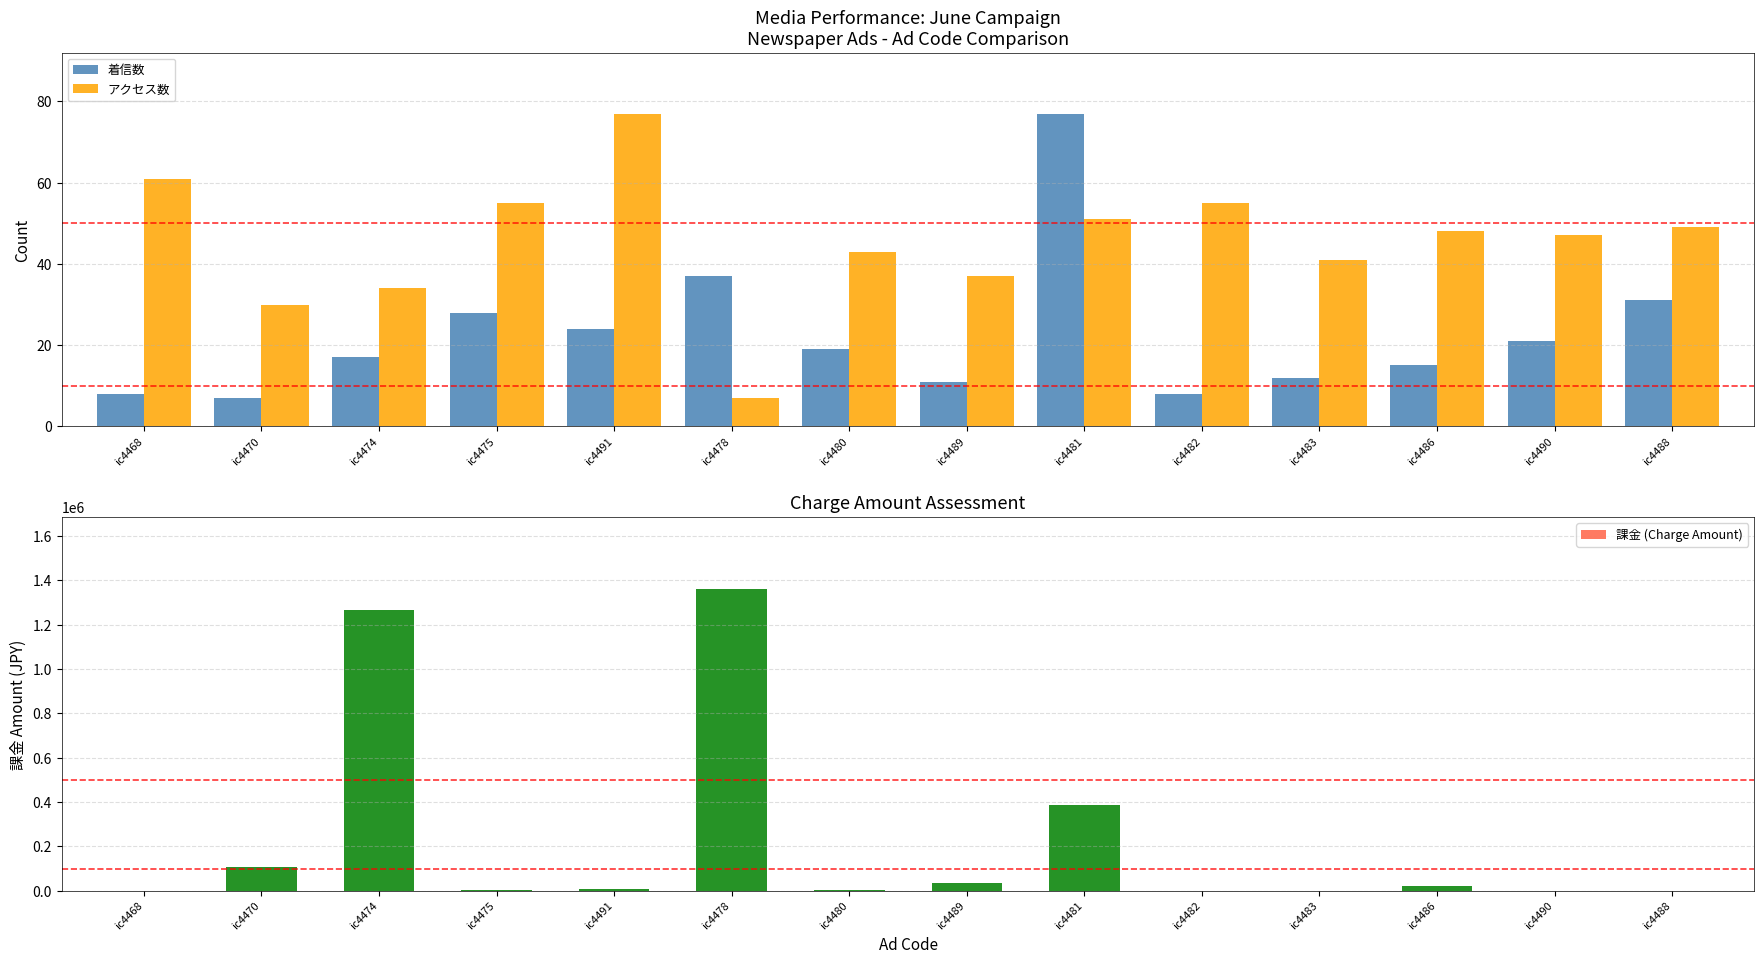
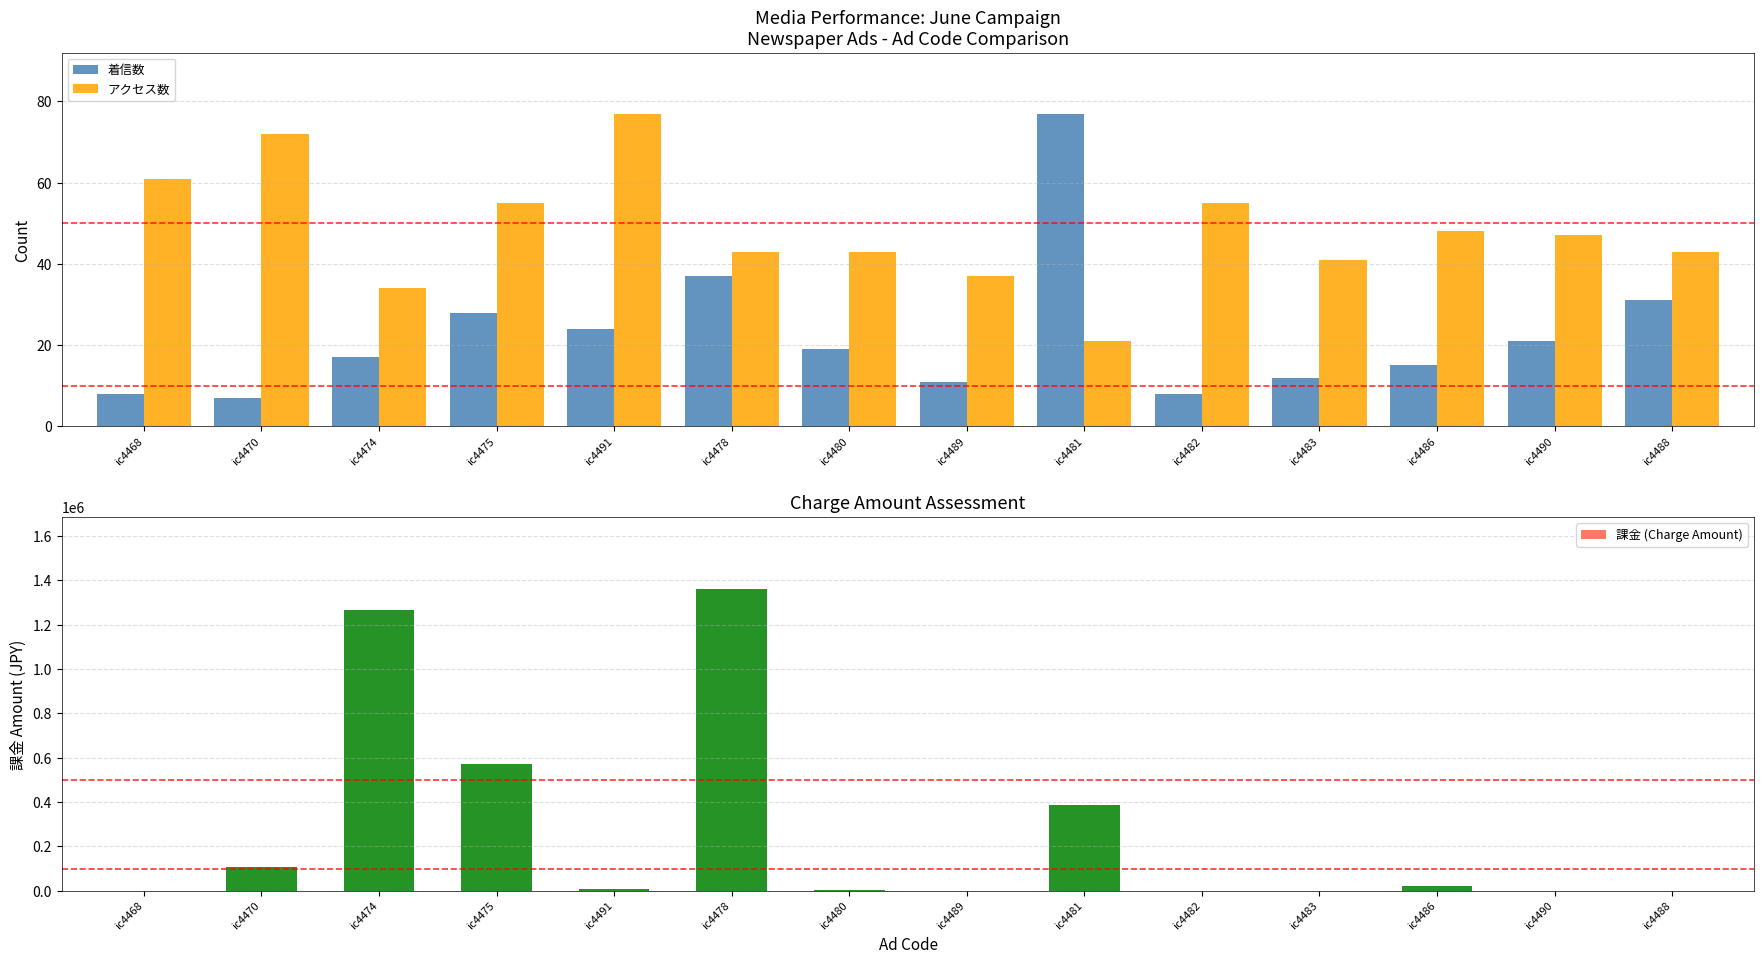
  {
    "Media Performance: June Campaign Newspaper Ads - Ad Code Comparison": {
      "着信数": {
        "ic4468": 8,
        "ic4470": 7,
        "ic4474": 17,
        "ic4475": 28,
        "ic4491": 24,
        "ic4478": 37,
        "ic4480": 19,
        "ic4489": 11,
        "ic4481": 77,
        "ic4482": 8,
        "ic4483": 12,
        "ic4486": 15,
        "ic4490": 21,
        "ic4488": 31
      },
      "アクセス数": {
        "ic4468": 61,
-       "ic4470": 30,
+       "ic4470": 72,
        "ic4474": 34,
        "ic4475": 55,
        "ic4491": 77,
-       "ic4478": 7,
+       "ic4478": 43,
        "ic4480": 43,
        "ic4489": 37,
-       "ic4481": 51,
+       "ic4481": 21,
        "ic4482": 55,
        "ic4483": 41,
        "ic4486": 48,
        "ic4490": 47,
-       "ic4488": 49
+       "ic4488": 43
      }
    },
    "Charge Amount Assessment": {
      "ic4468": 0,
      "ic4470": 110000,
      "ic4474": 1270000,
-     "ic4475": 0,
+     "ic4475": 570000,
      "ic4478": 1360000,
-     "ic4489": 40000,
+     "ic4489": 0,
      "ic4481": 390000,
      "ic4482": 0,
      "ic4483": 0,
      "ic4486": 20000,
      "ic4490": 0,
      "ic4488": 0
    }
  }
